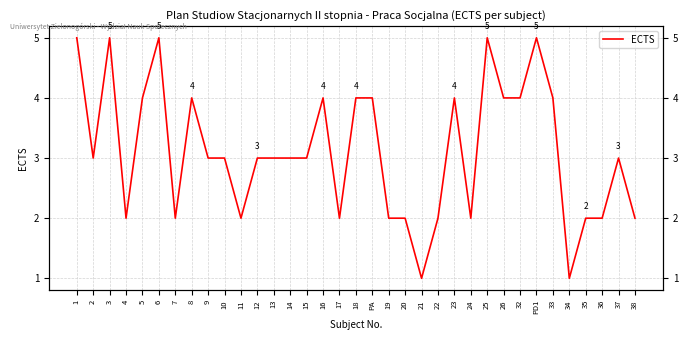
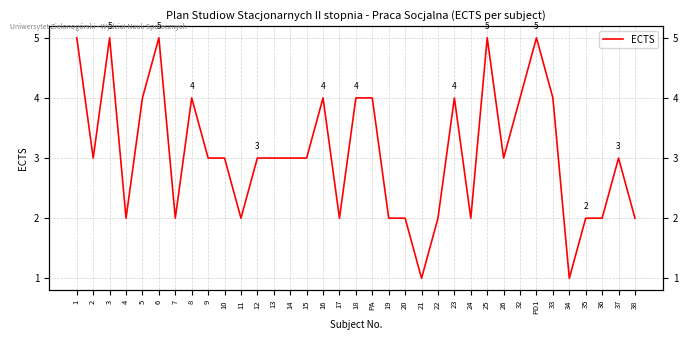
  {
    "2": 3,
    "4": 2,
    "5": 4,
    "7": 2,
    "9": 3,
    "11": 2,
    "15": 3,
    "17": 2,
    "19": 2,
    "20": 2,
    "21": 1,
    "22": 2,
    "24": 2,
-   "26": 4,
+   "26": 3,
    "32": 4,
    "33": 4,
    "34": 1,
    "38": 2
  }
